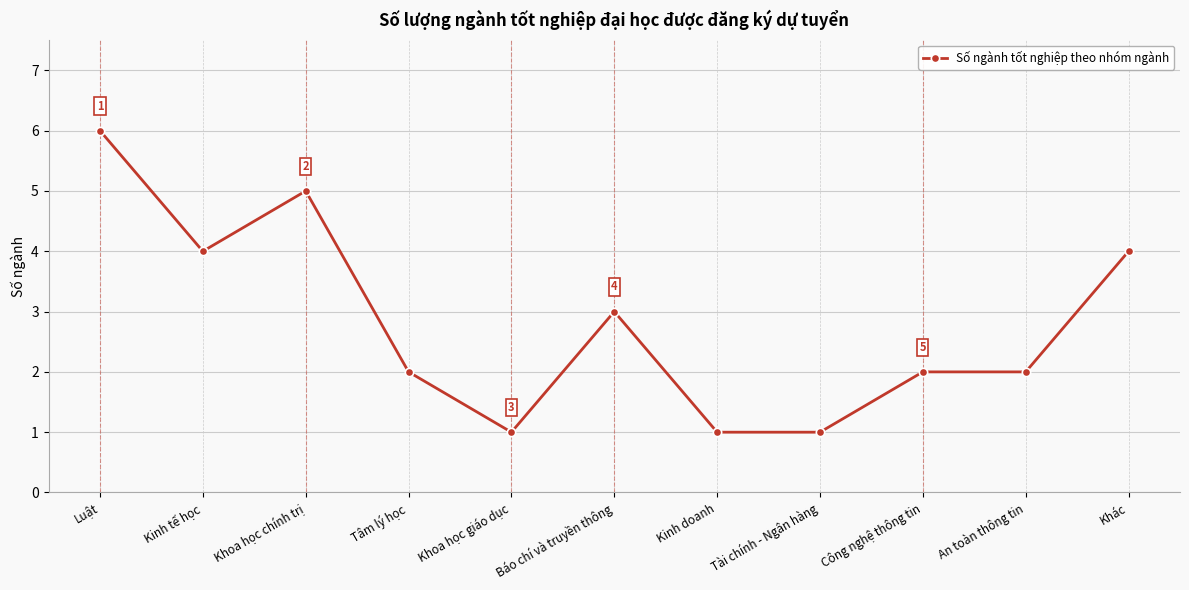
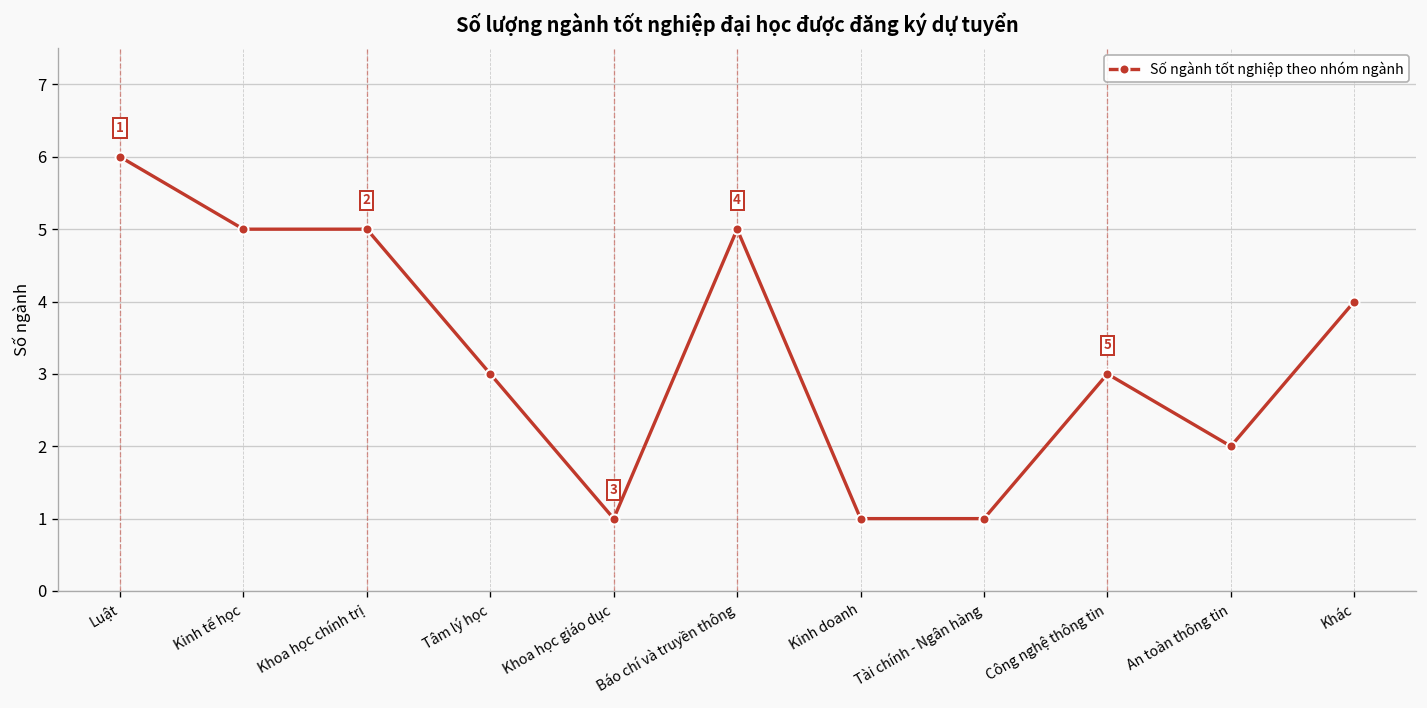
  {
-   "Kinh tế học": 4,
-   "Tâm lý học": 2,
-   "Báo chí và truyền thông": 3,
+   "Kinh tế học": 5,
+   "Tâm lý học": 3,
+   "Báo chí và truyền thông": 5,
    "Kinh doanh": 1,
    "Tài chính - Ngân hàng": 1,
-   "Công nghệ thông tin": 2,
+   "Công nghệ thông tin": 3,
    "An toàn thông tin": 2,
    "Khác": 4
  }
